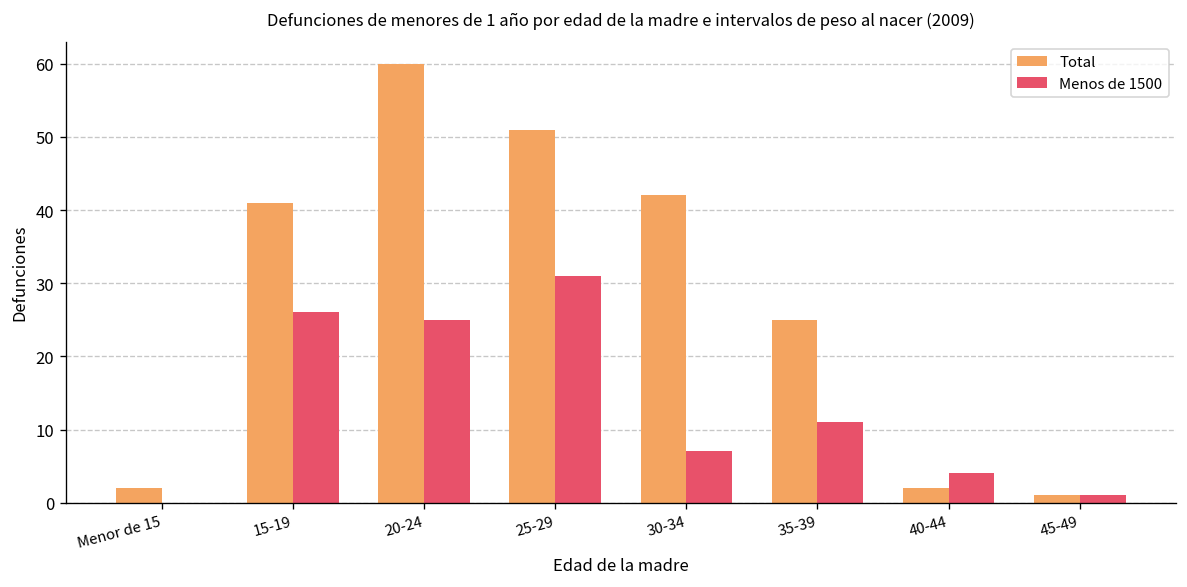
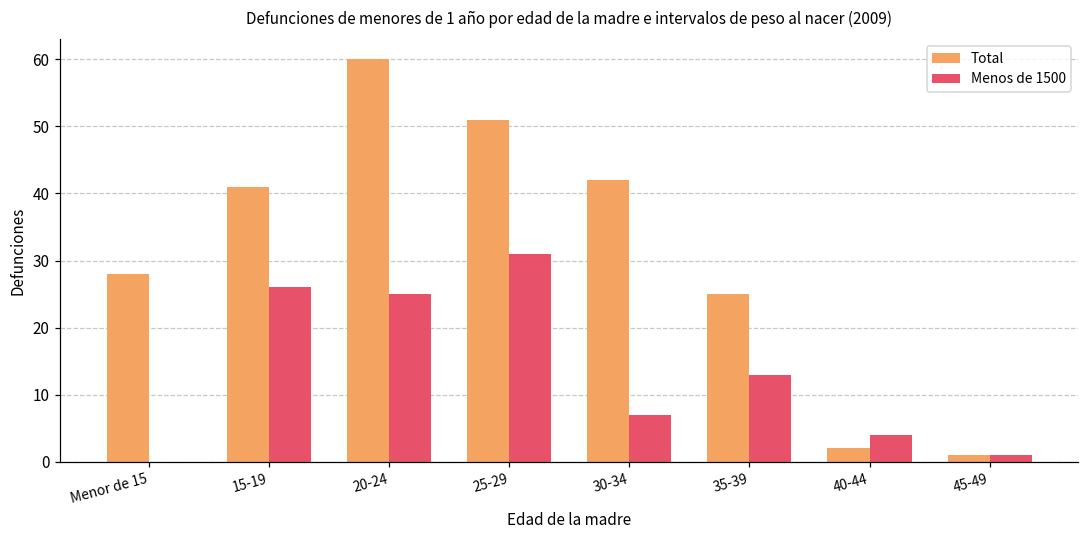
  {
    "Total": {
-     "Menor de 15": 2,
+     "Menor de 15": 28,
      "15-19": 41,
      "20-24": 60,
      "25-29": 51,
      "30-34": 42,
      "35-39": 25,
      "40-44": 2,
      "45-49": 1
    },
    "Menos de 1500": {
      "Menor de 15": 0,
      "15-19": 26,
      "20-24": 25,
      "25-29": 31,
      "30-34": 7,
-     "35-39": 11,
+     "35-39": 13,
      "40-44": 4,
      "45-49": 1
    }
  }
